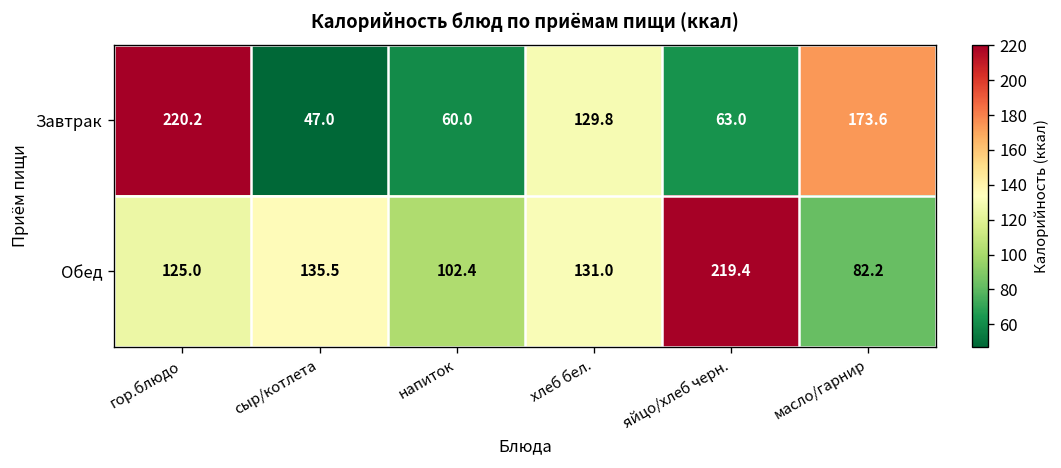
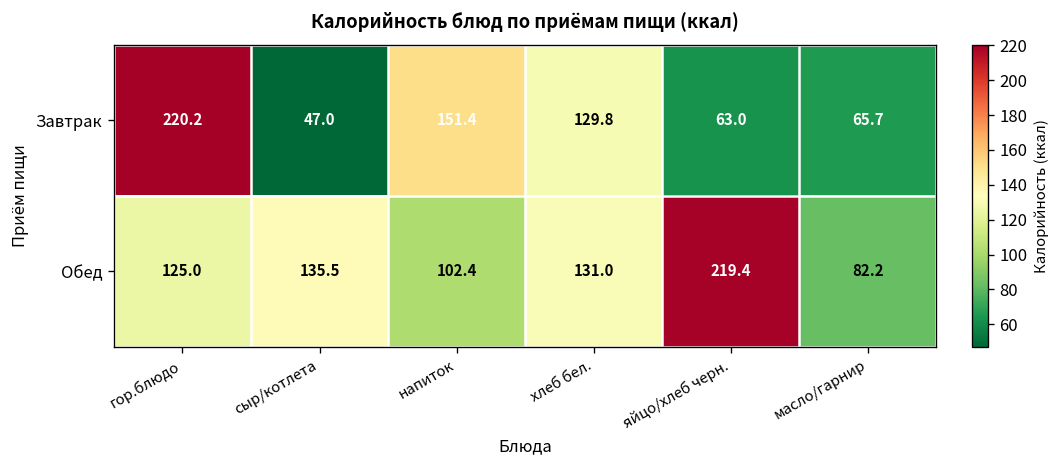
  {
    "Завтрак": {
      "гор.блюдо": 220.2,
      "сыр/котлета": 47.0,
-     "напиток": 60.0,
+     "напиток": 151.4,
      "хлеб бел.": 129.8,
      "яйцо/хлеб черн.": 63.0,
-     "масло/гарнир": 173.6
+     "масло/гарнир": 65.7
    },
    "Обед": {
      "гор.блюдо": 125.0,
      "сыр/котлета": 135.5,
      "напиток": 102.4,
      "хлеб бел.": 131.0,
      "яйцо/хлеб черн.": 219.4,
      "масло/гарнир": 82.2
    }
  }
